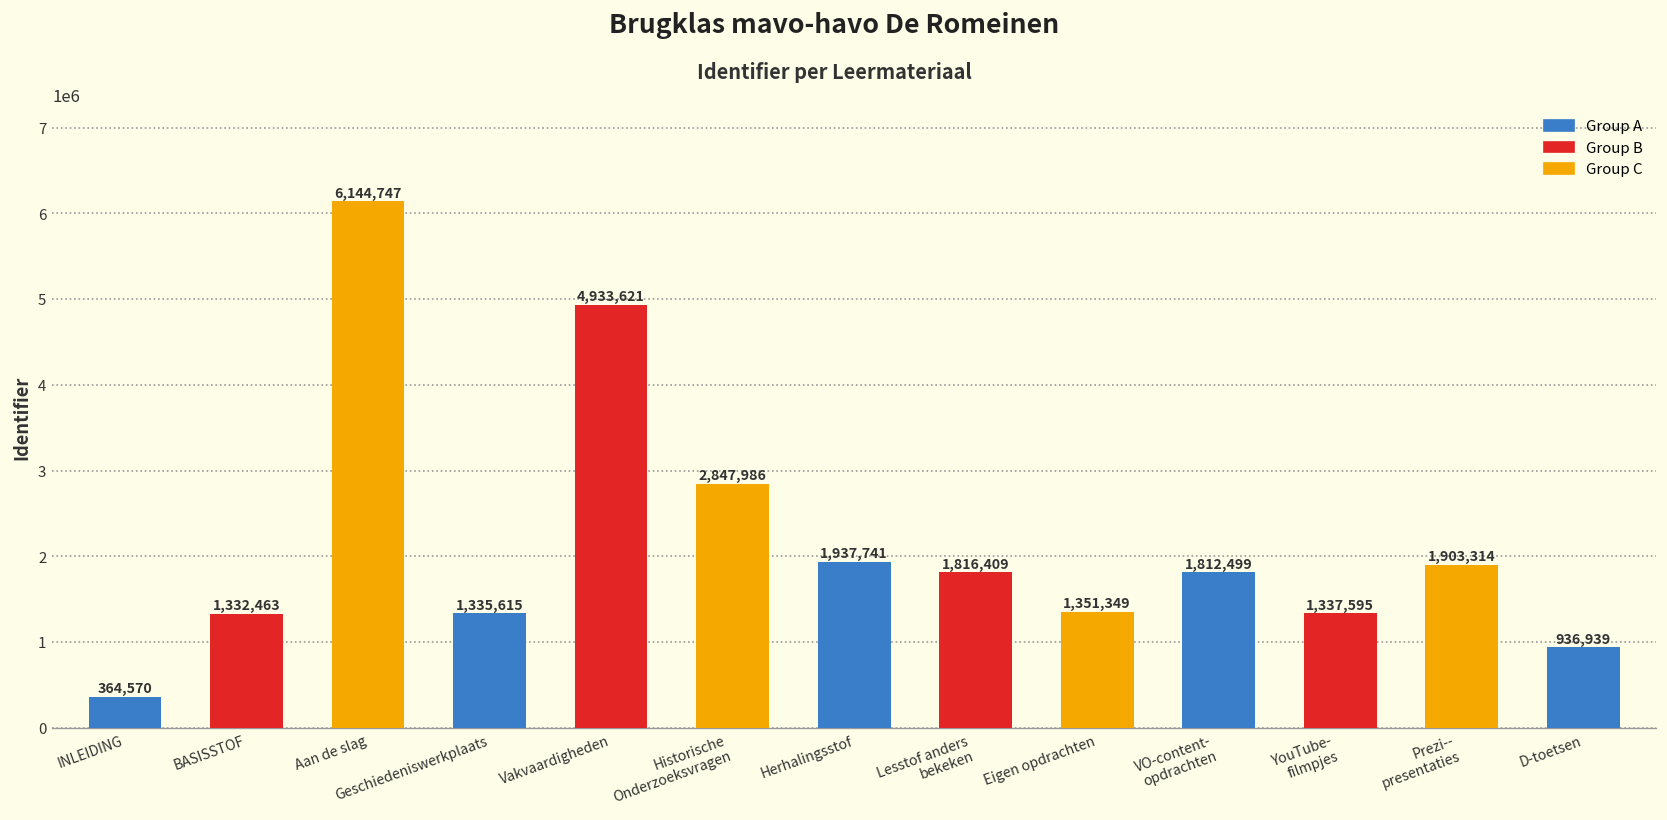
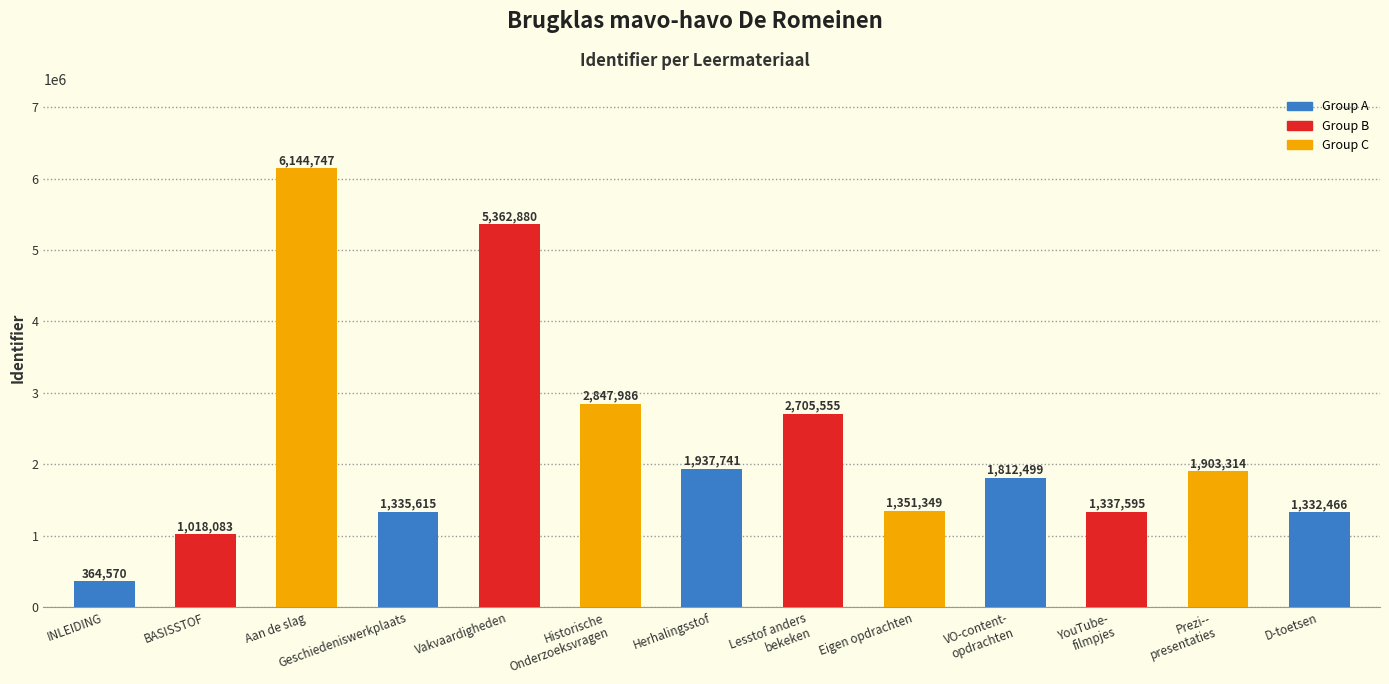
  {
    "INLEIDING": "364,570",
-   "BASISSTOF": "1,332,463",
+   "BASISSTOF": "1,018,083",
    "Aan de slag": "6,144,747",
    "Geschiedeniswerkplaats": "1,335,615",
-   "Vakvaardigheden": "4,933,621",
+   "Vakvaardigheden": "5,362,880",
    "Historische Onderzoeksvragen": "2,847,986",
    "Herhalingsstof": "1,937,741",
-   "Lesstof anders bekeken": "1,816,409",
+   "Lesstof anders bekeken": "2,705,555",
    "Eigen opdrachten": "1,351,349",
    "VO-content- opdrachten": "1,812,499",
    "YouTube- filmpjes": "1,337,595",
    "Prezi-- presentaties": "1,903,314",
-   "D-toetsen": "936,939"
+   "D-toetsen": "1,332,466"
  }
